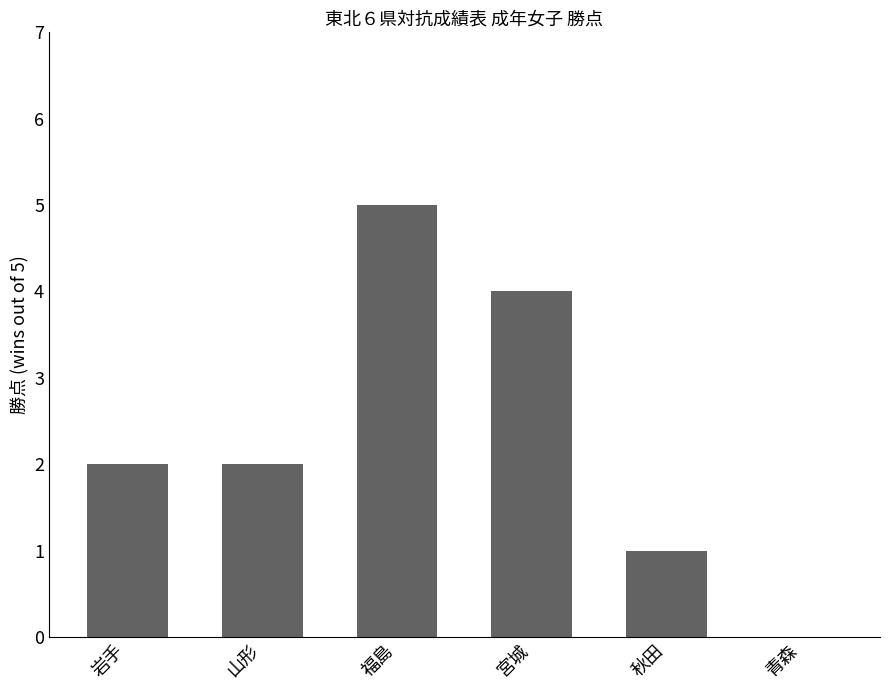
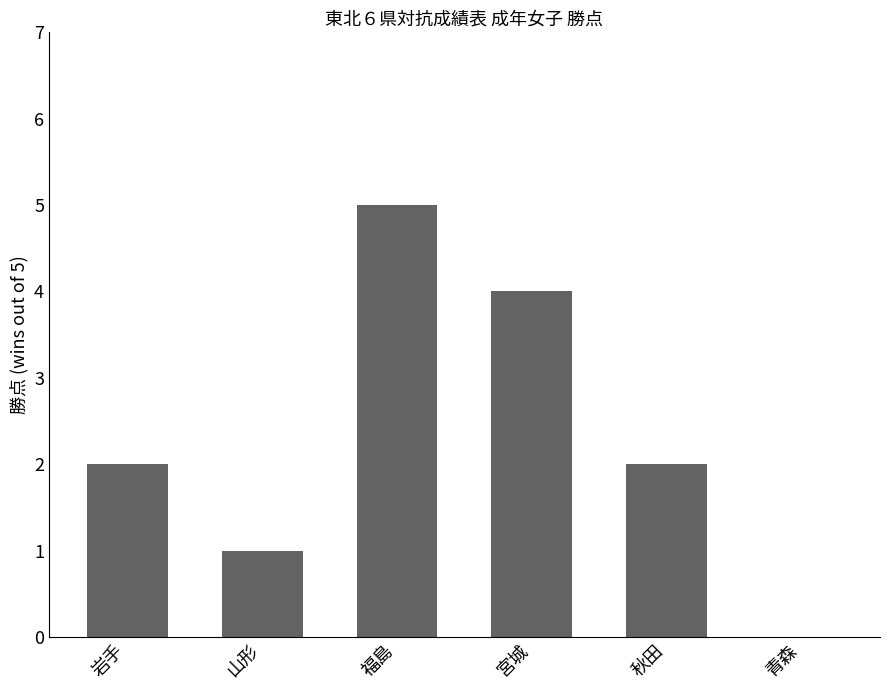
  {
    "岩手": 2,
-   "山形": 2,
+   "山形": 1,
    "福島": 5,
    "宮城": 4,
-   "秋田": 1,
+   "秋田": 2,
    "青森": 0
  }
